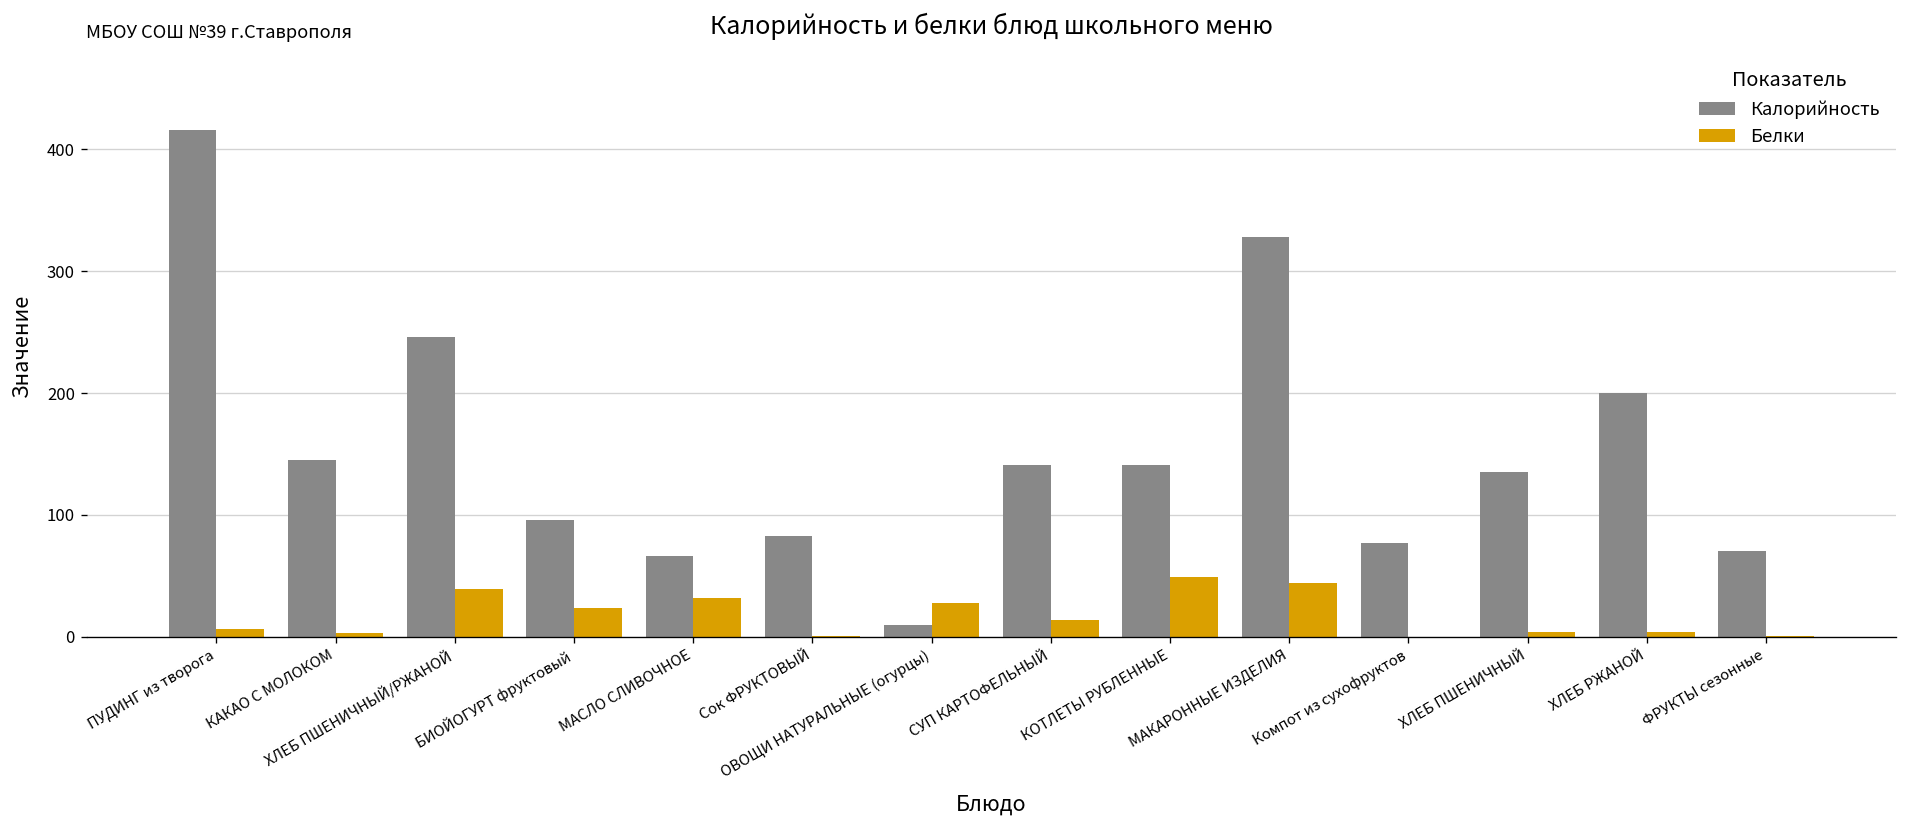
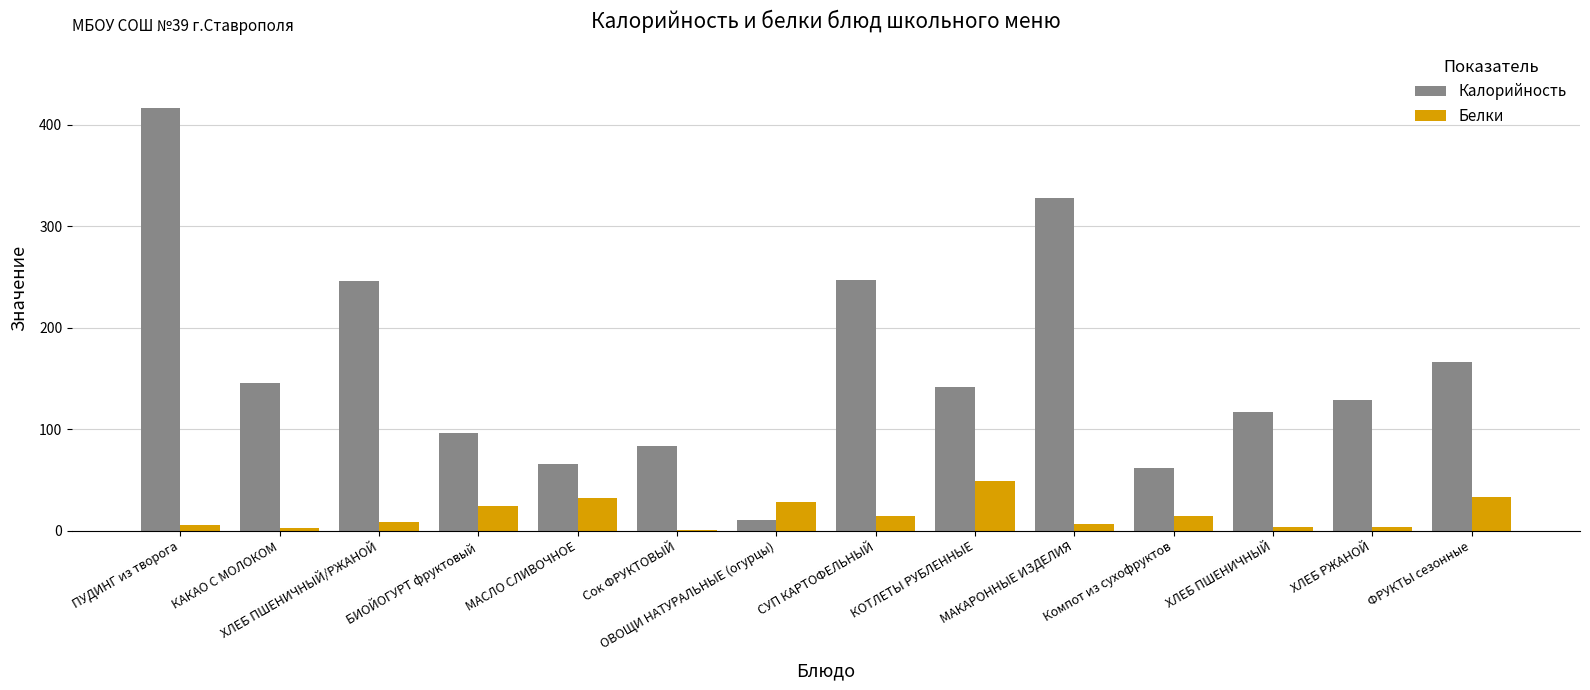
  {
    "Калорийность": {
      "ПУДИНГ из творога": 416,
      "КАКАО С МОЛОКОМ": 145,
      "ХЛЕБ ПШЕНИЧНЫЙ/РЖАНОЙ": 246,
      "БИОЙОГУРТ фруктовый": 96,
      "МАСЛО СЛИВОЧНОЕ": 66,
      "Сок ФРУКТОВЫЙ": 83,
      "ОВОЩИ НАТУРАЛЬНЫЕ (огурцы)": 10,
-     "СУП КАРТОФЕЛЬНЫЙ": 141,
+     "СУП КАРТОФЕЛЬНЫЙ": 247,
      "КОТЛЕТЫ РУБЛЕННЫЕ": 141,
      "МАКАРОННЫЕ ИЗДЕЛИЯ": 328,
-     "Компот из сухофруктов": 77,
-     "ХЛЕБ ПШЕНИЧНЫЙ": 135,
-     "ХЛЕБ РЖАНОЙ": 200,
-     "ФРУКТЫ сезонные": 70
+     "Компот из сухофруктов": 62,
+     "ХЛЕБ ПШЕНИЧНЫЙ": 117,
+     "ХЛЕБ РЖАНОЙ": 129,
+     "ФРУКТЫ сезонные": 166
    },
    "Белки": {
      "ПУДИНГ из творога": 6,
      "КАКАО С МОЛОКОМ": 3,
-     "ХЛЕБ ПШЕНИЧНЫЙ/РЖАНОЙ": 39,
+     "ХЛЕБ ПШЕНИЧНЫЙ/РЖАНОЙ": 8,
      "БИОЙОГУРТ фруктовый": 24,
      "МАСЛО СЛИВОЧНОЕ": 32,
      "ОВОЩИ НАТУРАЛЬНЫЕ (огурцы)": 28,
      "СУП КАРТОФЕЛЬНЫЙ": 14,
      "КОТЛЕТЫ РУБЛЕННЫЕ": 49,
-     "МАКАРОННЫЕ ИЗДЕЛИЯ": 44,
-     "Компот из сухофруктов": 0,
+     "МАКАРОННЫЕ ИЗДЕЛИЯ": 7,
+     "Компот из сухофруктов": 14,
      "ХЛЕБ ПШЕНИЧНЫЙ": 4,
      "ХЛЕБ РЖАНОЙ": 4,
-     "ФРУКТЫ сезонные": 1
+     "ФРУКТЫ сезонные": 33
    }
  }
